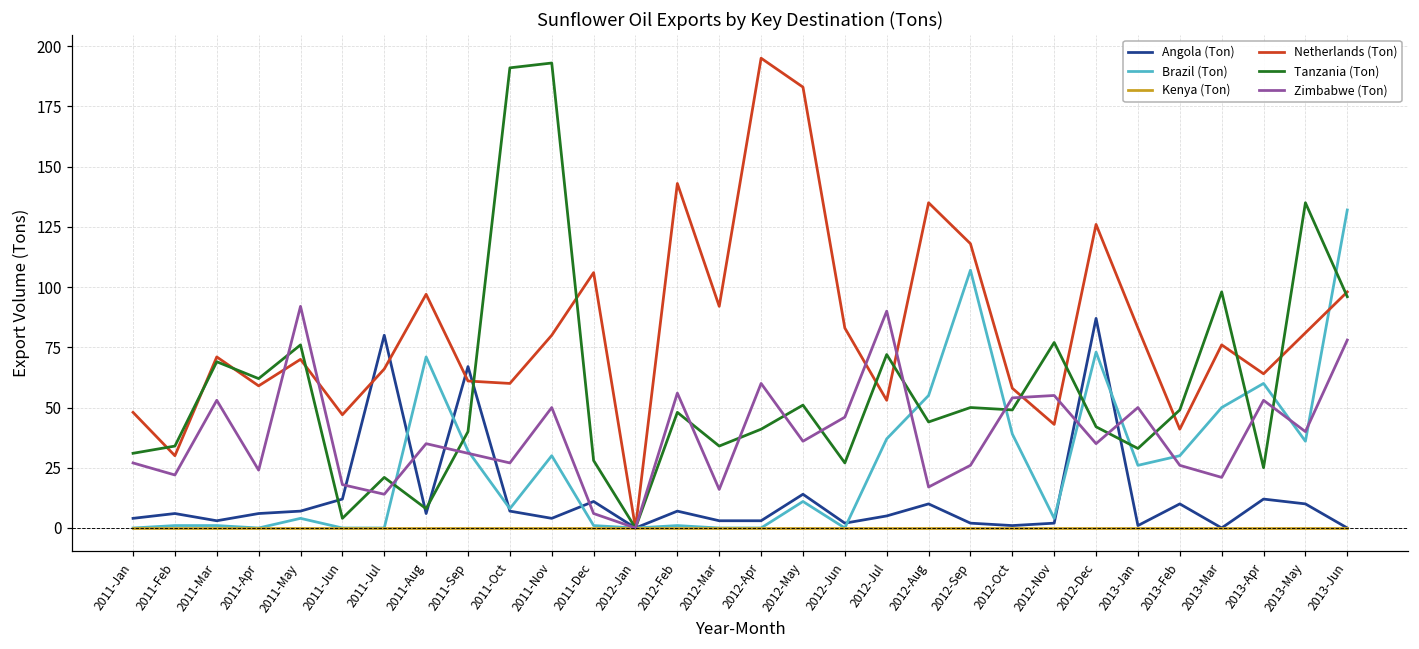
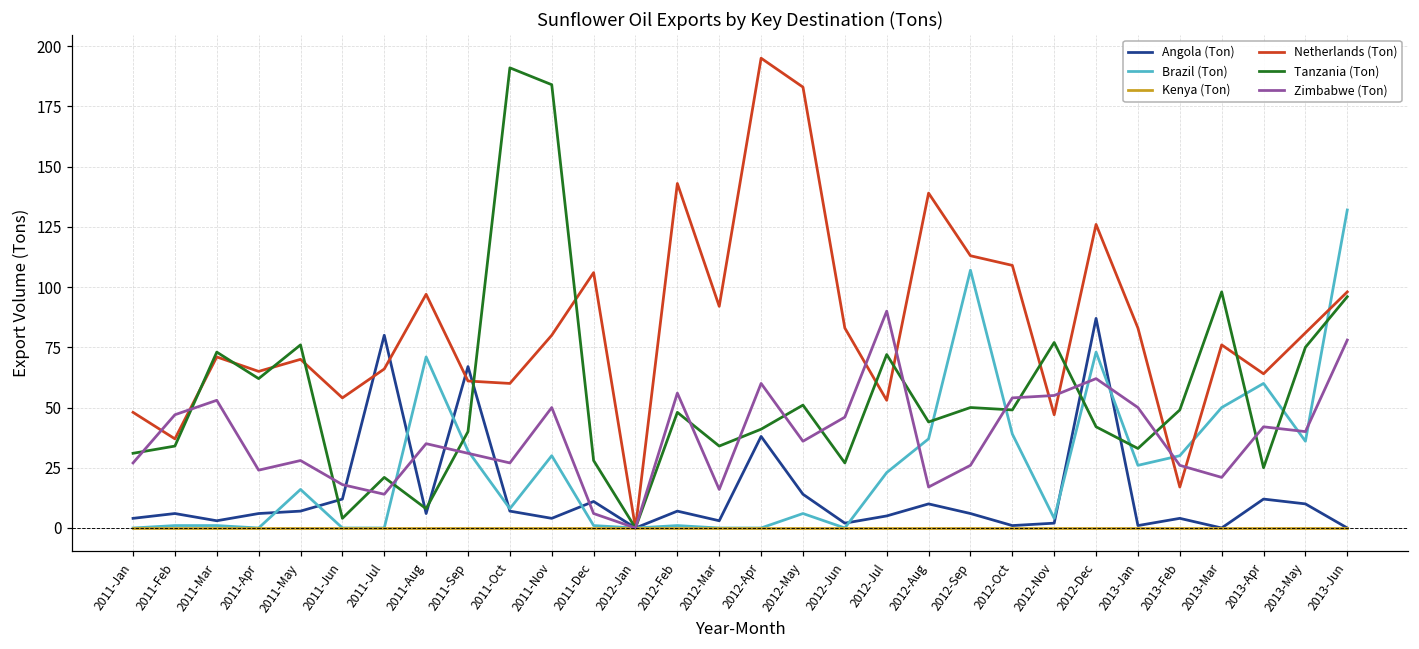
  {
    "Angola (Ton)": {
      "2011-Jan": 4,
      "2011-Feb": 6,
      "2011-Mar": 3,
      "2011-Apr": 6,
      "2011-May": 7,
      "2011-Jun": 12,
      "2011-Jul": 80,
      "2011-Aug": 6,
      "2011-Sep": 67,
      "2011-Nov": 4,
      "2011-Dec": 11,
      "2012-Feb": 7,
      "2012-Mar": 3,
-     "2012-Apr": 3,
+     "2012-Apr": 38,
      "2012-May": 14,
      "2012-Jun": 2,
      "2012-Jul": 5,
      "2012-Aug": 10,
-     "2012-Sep": 2,
+     "2012-Sep": 6,
      "2012-Nov": 2,
      "2012-Dec": 87,
-     "2013-Feb": 10,
+     "2013-Feb": 4,
      "2013-Apr": 12,
      "2013-May": 10
    },
    "Brazil (Ton)": {
-     "2011-May": 4,
+     "2011-May": 16,
      "2011-Aug": 71,
      "2011-Nov": 30,
-     "2012-May": 11,
-     "2012-Jul": 37,
-     "2012-Aug": 55,
+     "2012-May": 6,
+     "2012-Jul": 23,
+     "2012-Aug": 37,
      "2012-Sep": 107,
      "2012-Oct": 39,
      "2012-Nov": 4,
      "2012-Dec": 73,
      "2013-Jan": 26,
      "2013-Feb": 30,
      "2013-Mar": 50,
      "2013-Apr": 60,
      "2013-May": 36,
      "2013-Jun": 132
    },
    "Kenya (Ton)": {
      "2011-May": 0,
      "2011-Aug": 0,
      "2011-Sep": 0,
      "2011-Oct": 0,
      "2011-Nov": 0,
      "2012-May": 0,
      "2012-Jul": 0,
      "2012-Aug": 0,
      "2012-Sep": 0,
      "2012-Nov": 0,
      "2012-Dec": 0,
      "2013-Feb": 0,
      "2013-Apr": 0,
      "2013-May": 0
    },
    "Netherlands (Ton)": {
      "2011-Jan": 48,
-     "2011-Feb": 30,
+     "2011-Feb": 37,
      "2011-Mar": 71,
-     "2011-Apr": 59,
+     "2011-Apr": 65,
      "2011-May": 70,
-     "2011-Jun": 47,
+     "2011-Jun": 54,
      "2011-Jul": 66,
      "2011-Aug": 97,
      "2011-Sep": 61,
      "2011-Oct": 60,
      "2011-Nov": 80,
      "2011-Dec": 106,
      "2012-Feb": 143,
      "2012-Mar": 92,
      "2012-Apr": 195,
      "2012-May": 183,
      "2012-Jun": 83,
      "2012-Jul": 53,
-     "2012-Aug": 135,
-     "2012-Sep": 118,
-     "2012-Oct": 58,
-     "2012-Nov": 43,
+     "2012-Aug": 139,
+     "2012-Sep": 113,
+     "2012-Oct": 109,
+     "2012-Nov": 47,
      "2012-Dec": 126,
      "2013-Jan": 83,
-     "2013-Feb": 41,
+     "2013-Feb": 17,
      "2013-Mar": 76,
      "2013-Apr": 64,
      "2013-May": 81,
      "2013-Jun": 98
    },
    "Tanzania (Ton)": {
      "2011-Jan": 31,
      "2011-Feb": 34,
-     "2011-Mar": 69,
+     "2011-Mar": 73,
      "2011-Apr": 62,
      "2011-May": 76,
      "2011-Jun": 4,
      "2011-Jul": 21,
      "2011-Aug": 8,
      "2011-Sep": 40,
      "2011-Oct": 191,
-     "2011-Nov": 193,
+     "2011-Nov": 184,
      "2011-Dec": 28,
      "2012-Feb": 48,
      "2012-Mar": 34,
      "2012-Apr": 41,
      "2012-May": 51,
      "2012-Jun": 27,
      "2012-Jul": 72,
      "2012-Aug": 44,
      "2012-Sep": 50,
      "2012-Oct": 49,
      "2012-Nov": 77,
      "2012-Dec": 42,
      "2013-Jan": 33,
      "2013-Feb": 49,
      "2013-Mar": 98,
      "2013-Apr": 25,
-     "2013-May": 135,
+     "2013-May": 75,
      "2013-Jun": 96
    },
    "Zimbabwe (Ton)": {
      "2011-Jan": 27,
-     "2011-Feb": 22,
+     "2011-Feb": 47,
      "2011-Mar": 53,
      "2011-Apr": 24,
-     "2011-May": 92,
+     "2011-May": 28,
      "2011-Jun": 18,
      "2011-Jul": 14,
      "2011-Aug": 35,
      "2011-Oct": 27,
      "2011-Nov": 50,
      "2011-Dec": 6,
      "2012-Feb": 56,
      "2012-Mar": 16,
      "2012-Apr": 60,
      "2012-May": 36,
      "2012-Jun": 46,
      "2012-Jul": 90,
      "2012-Aug": 17,
      "2012-Sep": 26,
      "2012-Oct": 54,
      "2012-Nov": 55,
-     "2012-Dec": 35,
+     "2012-Dec": 62,
      "2013-Jan": 50,
      "2013-Feb": 26,
      "2013-Mar": 21,
-     "2013-Apr": 53,
+     "2013-Apr": 42,
      "2013-May": 40,
      "2013-Jun": 78
    }
  }
